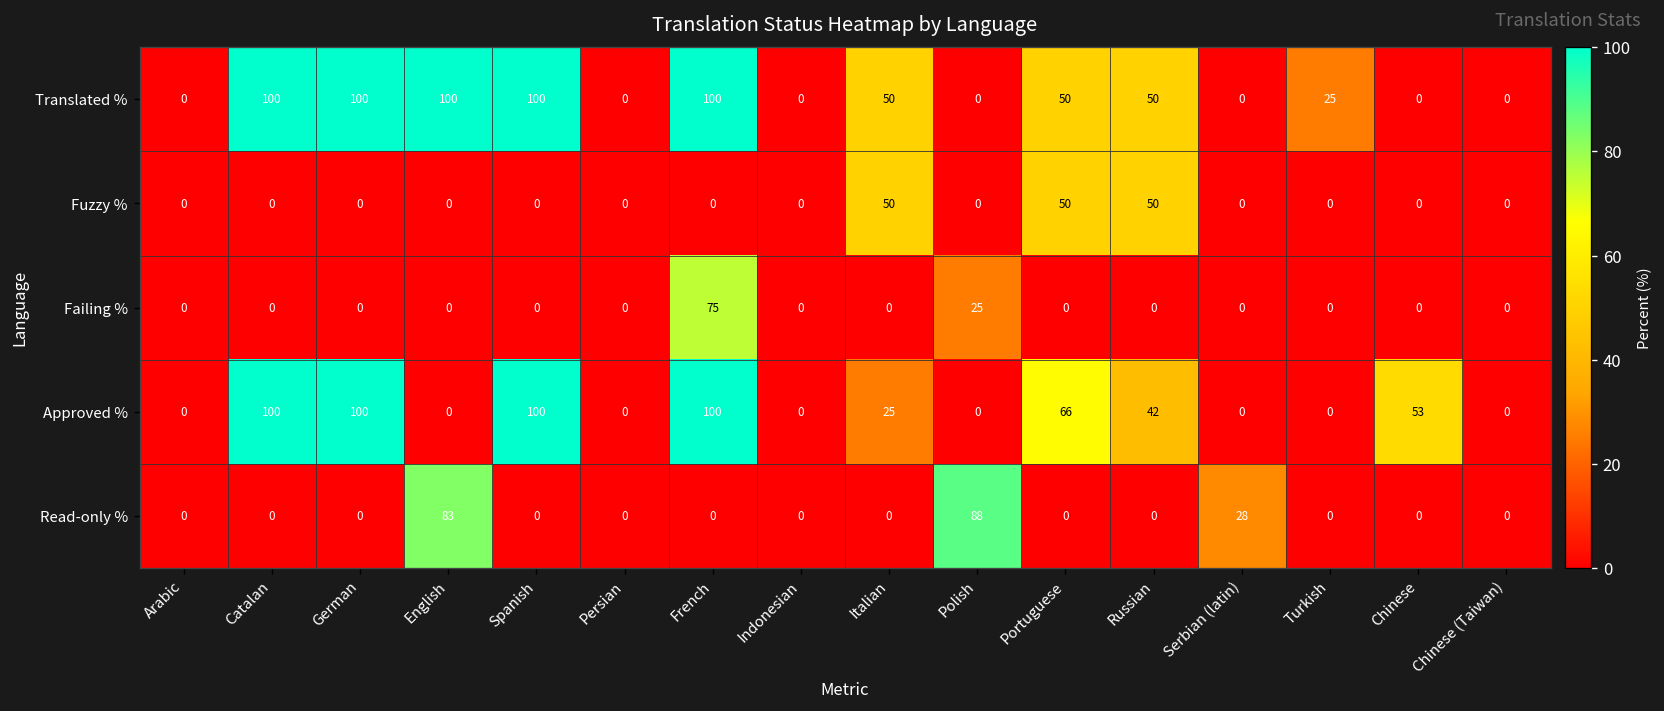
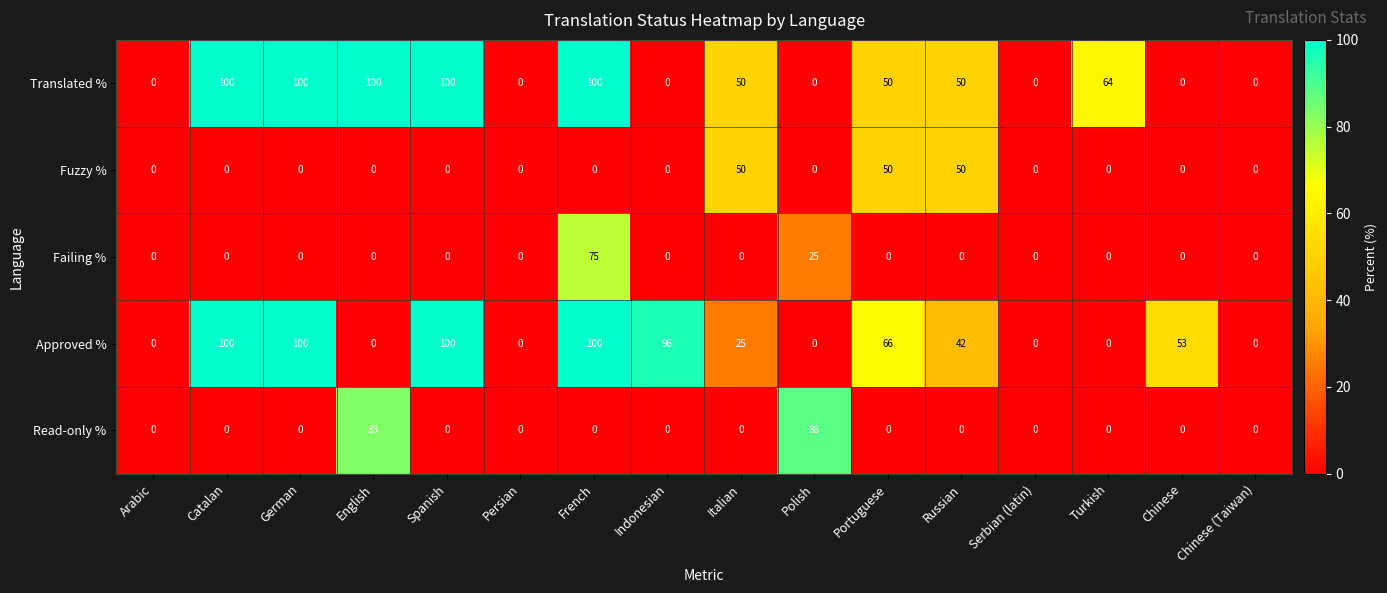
  {
    "Translated %": {
      "Arabic": 0,
      "Catalan": 100,
      "German": 100,
      "English": 100,
      "Spanish": 100,
      "Persian": 0,
      "French": 100,
      "Indonesian": 0,
      "Italian": 50,
      "Polish": 0,
      "Portuguese": 50,
      "Russian": 50,
      "Serbian (latin)": 0,
-     "Turkish": 25,
+     "Turkish": 64,
      "Chinese": 0,
      "Chinese (Taiwan)": 0
    },
    "Fuzzy %": {
      "Arabic": 0,
      "Catalan": 0,
      "German": 0,
      "English": 0,
      "Spanish": 0,
      "Persian": 0,
      "French": 0,
      "Indonesian": 0,
      "Italian": 50,
      "Polish": 0,
      "Portuguese": 50,
      "Russian": 50,
      "Serbian (latin)": 0,
      "Turkish": 0,
      "Chinese": 0,
      "Chinese (Taiwan)": 0
    },
    "Failing %": {
      "Arabic": 0,
      "Catalan": 0,
      "German": 0,
      "English": 0,
      "Spanish": 0,
      "Persian": 0,
      "French": 75,
      "Indonesian": 0,
      "Italian": 0,
      "Polish": 25,
      "Portuguese": 0,
      "Russian": 0,
      "Serbian (latin)": 0,
      "Turkish": 0,
      "Chinese": 0,
      "Chinese (Taiwan)": 0
    },
    "Approved %": {
      "Arabic": 0,
      "Catalan": 100,
      "German": 100,
      "English": 0,
      "Spanish": 100,
      "Persian": 0,
      "French": 100,
-     "Indonesian": 0,
+     "Indonesian": 96,
      "Italian": 25,
      "Polish": 0,
      "Portuguese": 66,
      "Russian": 42,
      "Serbian (latin)": 0,
      "Turkish": 0,
      "Chinese": 53,
      "Chinese (Taiwan)": 0
    },
    "Read-only %": {
      "Arabic": 0,
      "Catalan": 0,
      "German": 0,
      "English": 83,
      "Spanish": 0,
      "Persian": 0,
      "French": 0,
      "Indonesian": 0,
      "Italian": 0,
      "Polish": 88,
      "Portuguese": 0,
      "Russian": 0,
-     "Serbian (latin)": 28,
+     "Serbian (latin)": 0,
      "Turkish": 0,
      "Chinese": 0,
      "Chinese (Taiwan)": 0
    }
  }
